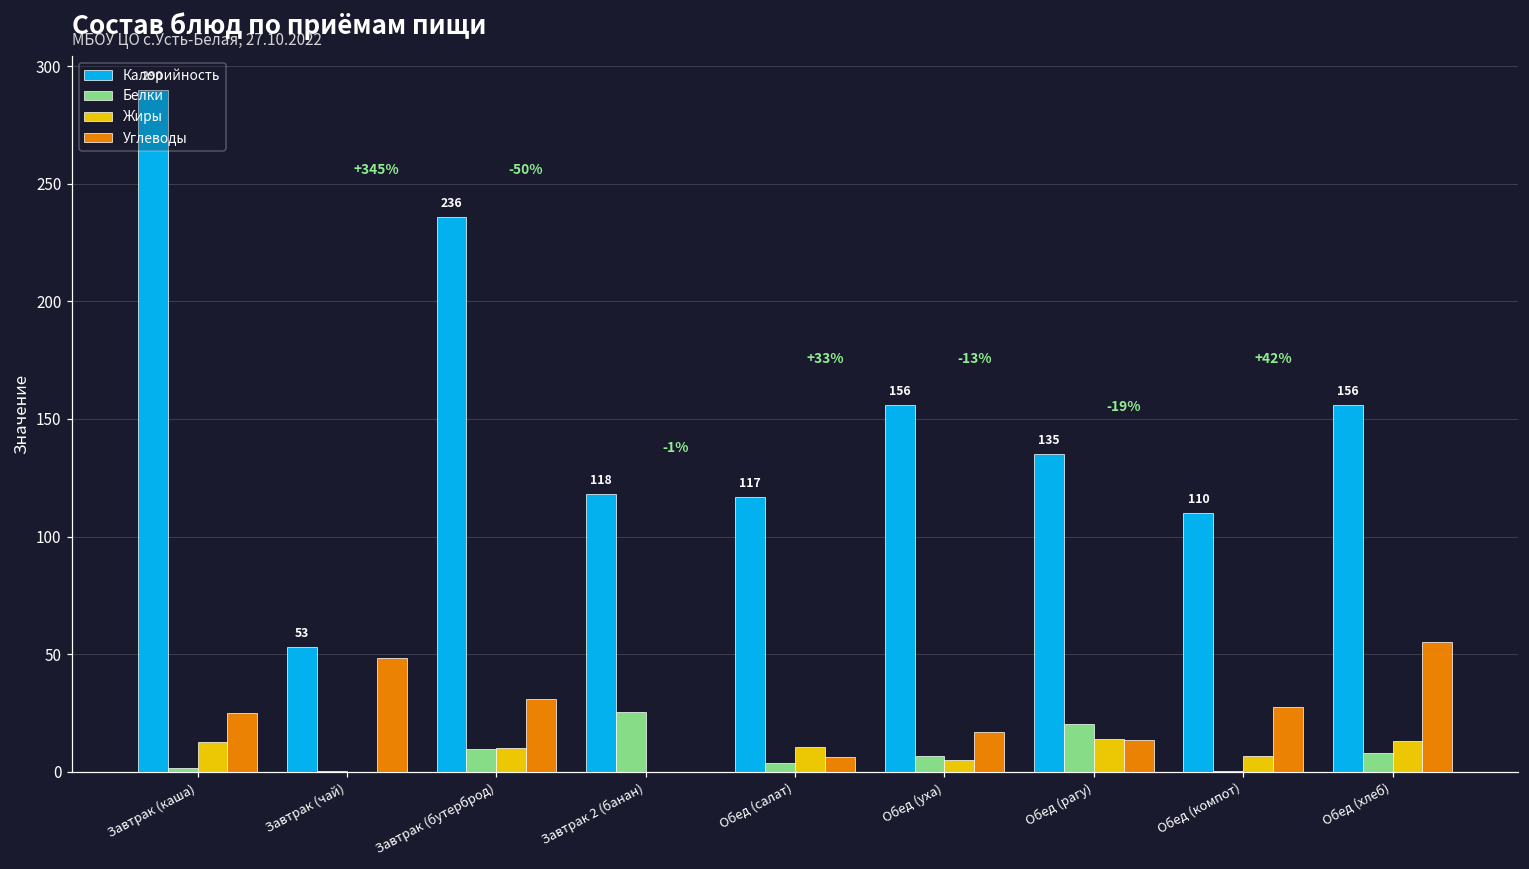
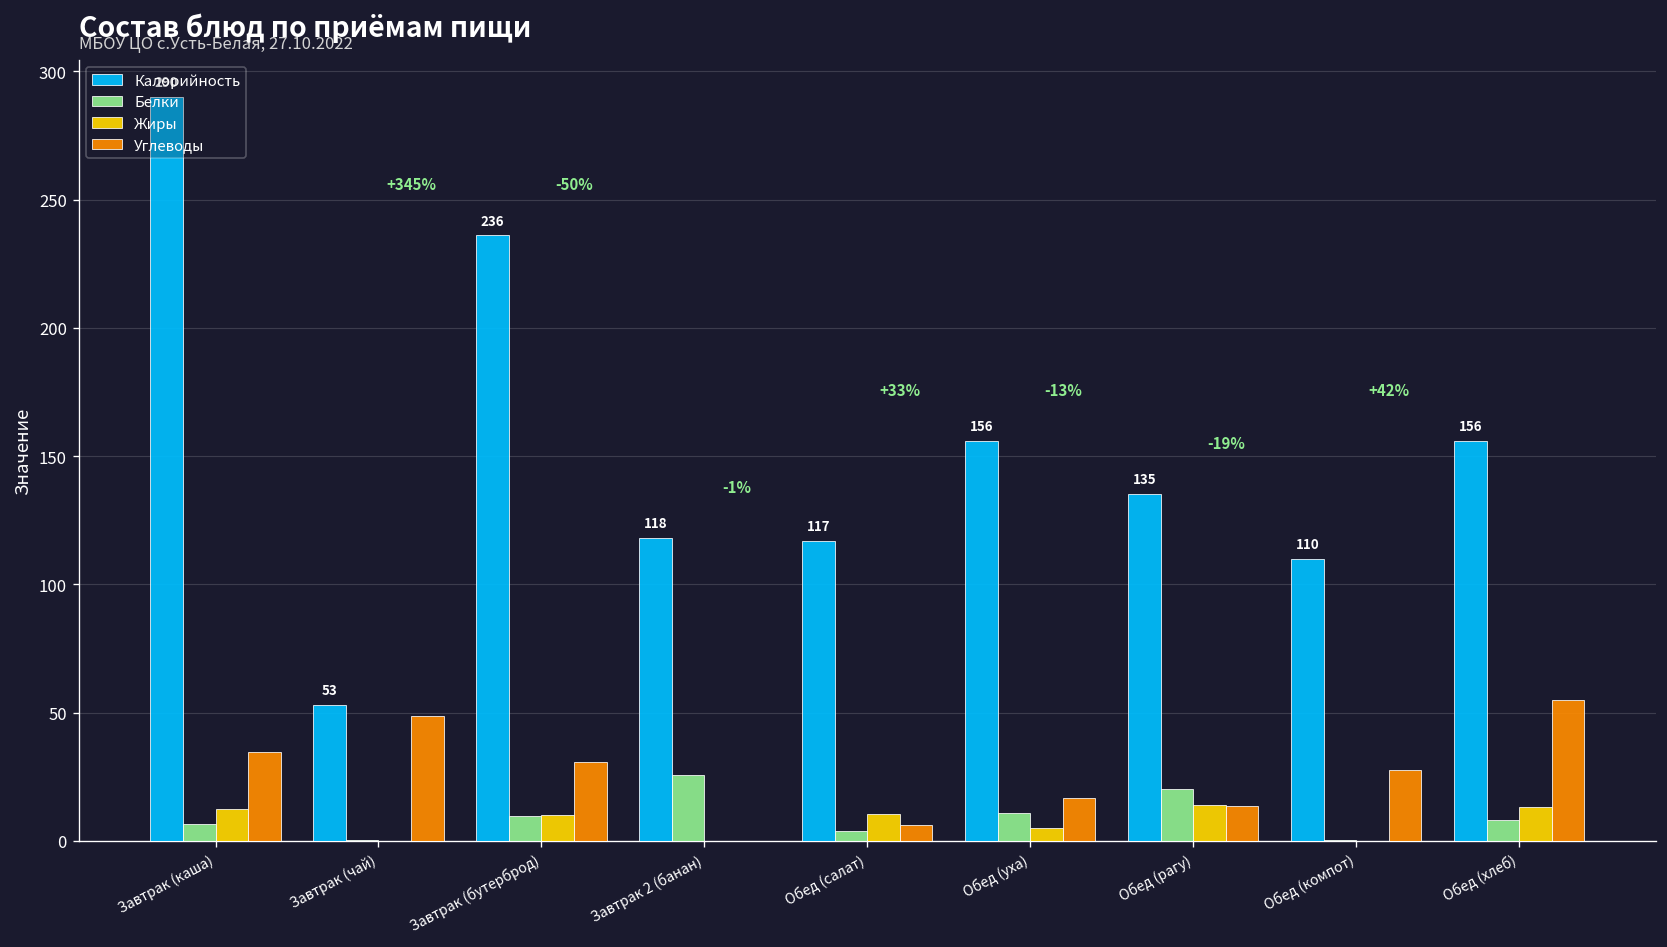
  {
    "Калорийность": {
      "Завтрак (чай)": 53,
      "Завтрак (бутерброд)": 236,
      "Завтрак 2 (банан)": 118,
      "Обед (салат)": 117,
      "Обед (уха)": 156,
      "Обед (рагу)": 135,
      "Обед (компот)": 110,
      "Обед (хлеб)": 156
    },
    "Белки": {
-     "Завтрак (каша)": 1,
+     "Завтрак (каша)": 6,
      "Завтрак (бутерброд)": 10,
      "Завтрак 2 (банан)": 26,
      "Обед (салат)": 4,
-     "Обед (уха)": 7,
+     "Обед (уха)": 11,
      "Обед (рагу)": 20,
      "Обед (хлеб)": 8
    },
    "Жиры": {
      "Завтрак (каша)": 13,
      "Завтрак (чай)": 0,
      "Завтрак (бутерброд)": 10,
      "Завтрак 2 (банан)": 0,
      "Обед (салат)": 11,
      "Обед (уха)": 5,
      "Обед (рагу)": 14,
-     "Обед (компот)": 7,
+     "Обед (компот)": 0,
      "Обед (хлеб)": 13
    },
    "Углеводы": {
-     "Завтрак (каша)": 25,
+     "Завтрак (каша)": 35,
      "Завтрак (чай)": 49,
      "Завтрак (бутерброд)": 31,
      "Завтрак 2 (банан)": 0,
      "Обед (салат)": 6,
      "Обед (уха)": 17,
      "Обед (рагу)": 14,
      "Обед (компот)": 28,
      "Обед (хлеб)": 55
    }
  }
